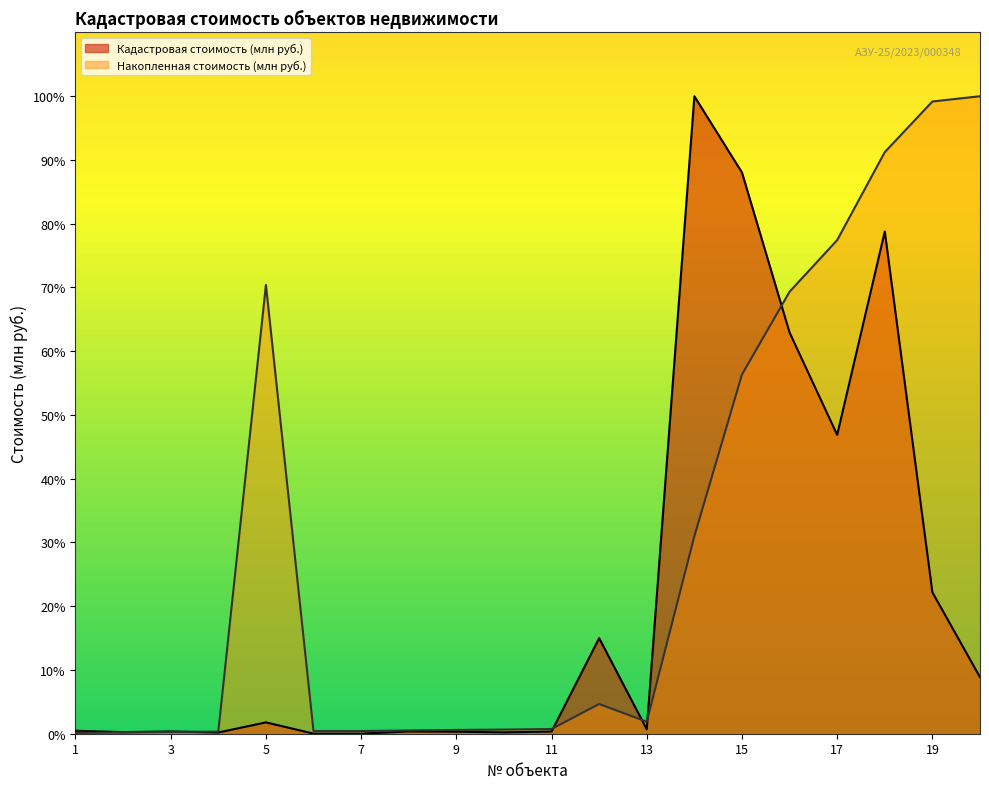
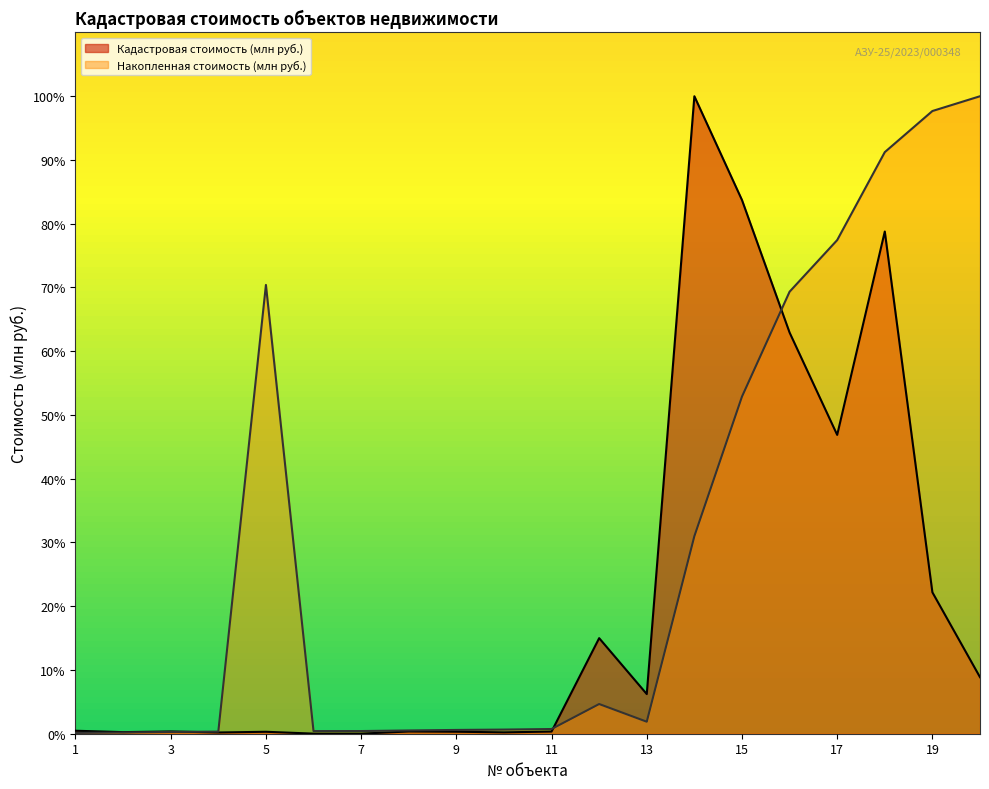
  {
    "Кадастровая стоимость (млн руб.)": {
-     "5": "2%",
-     "13": "1%",
-     "15": "88%",
+     "5": "0%",
+     "13": "6%",
+     "15": "84%",
      "17": "47%",
      "19": "22%"
    },
    "Накопленная стоимость (млн руб.)": {
      "5": "70%",
      "13": "2%",
-     "15": "56%",
+     "15": "53%",
      "17": "77%",
-     "19": "99%"
+     "19": "98%"
    }
  }
